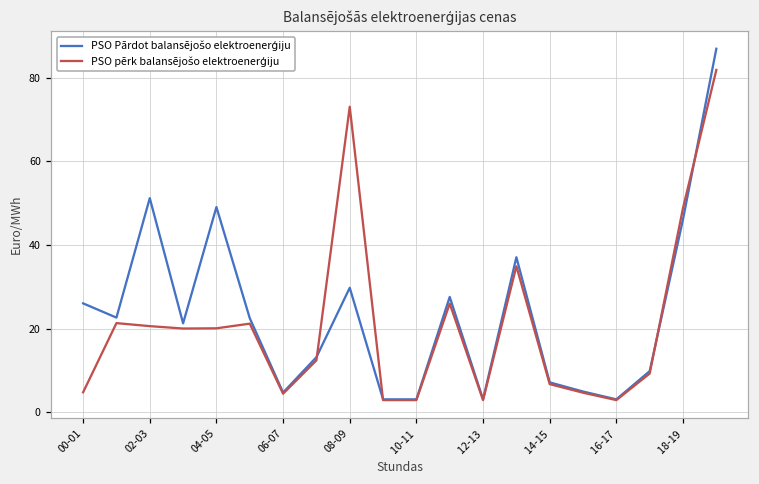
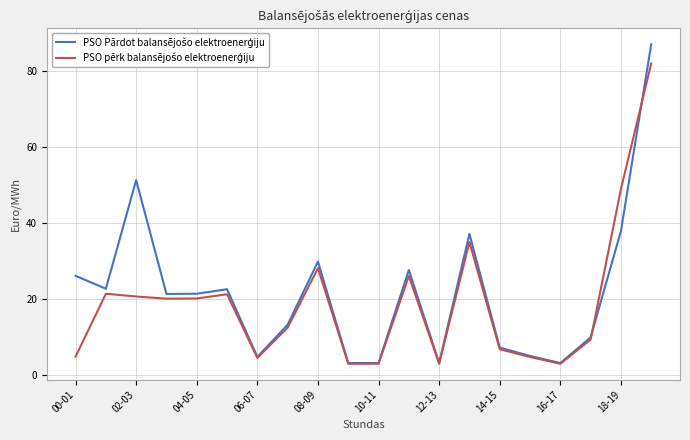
  {
    "PSO Pārdot balansējošo elektroenerģiju": {
      "00-01": 26,
      "02-03": 51,
-     "04-05": 49,
+     "04-05": 21,
      "08-09": 30,
-     "18-19": 46
+     "18-19": 38
    },
    "PSO pērk balansējošo elektroenerģiju": {
      "00-01": 5,
      "02-03": 21,
      "04-05": 20,
-     "08-09": 73,
+     "08-09": 28,
      "18-19": 49
    }
  }
